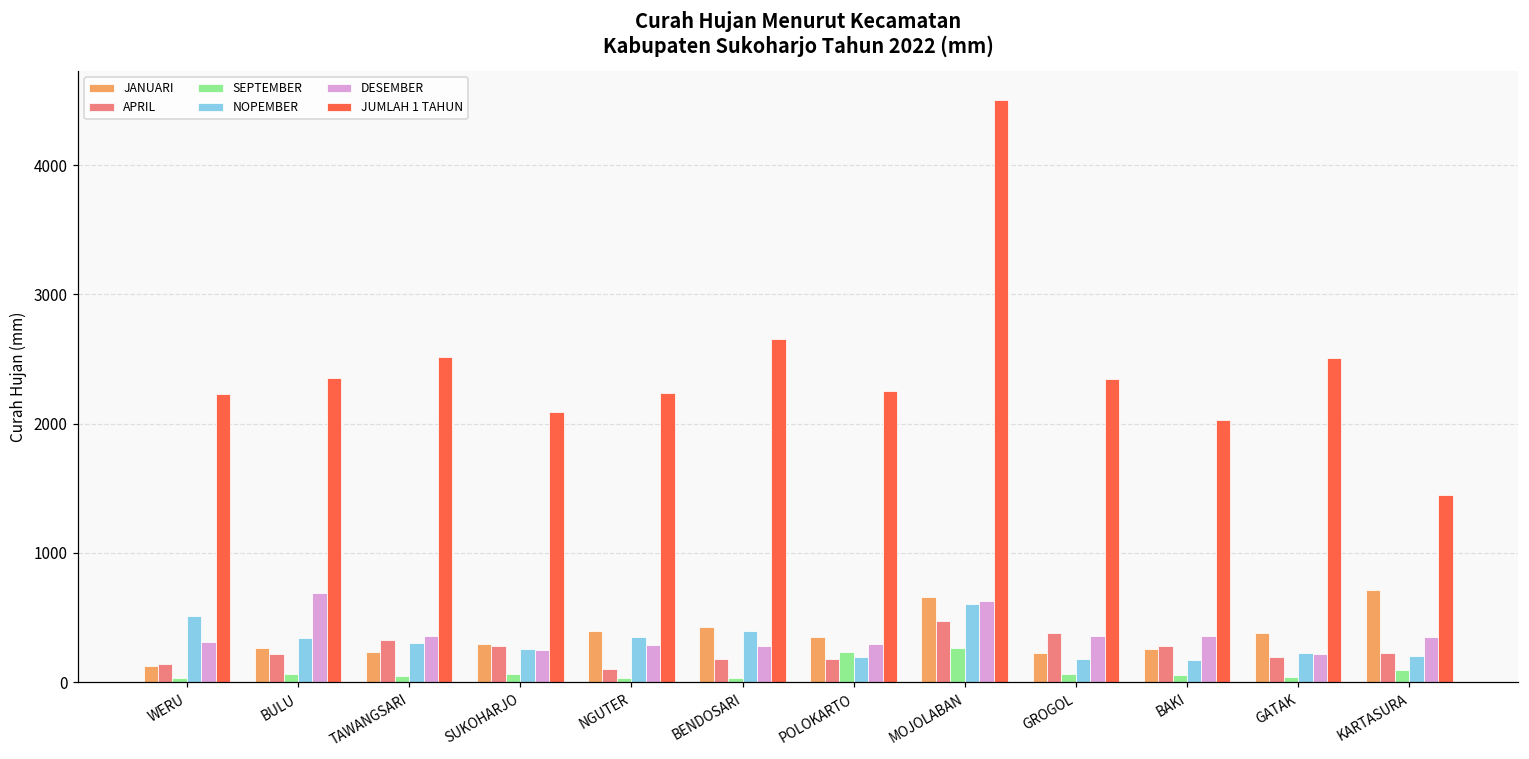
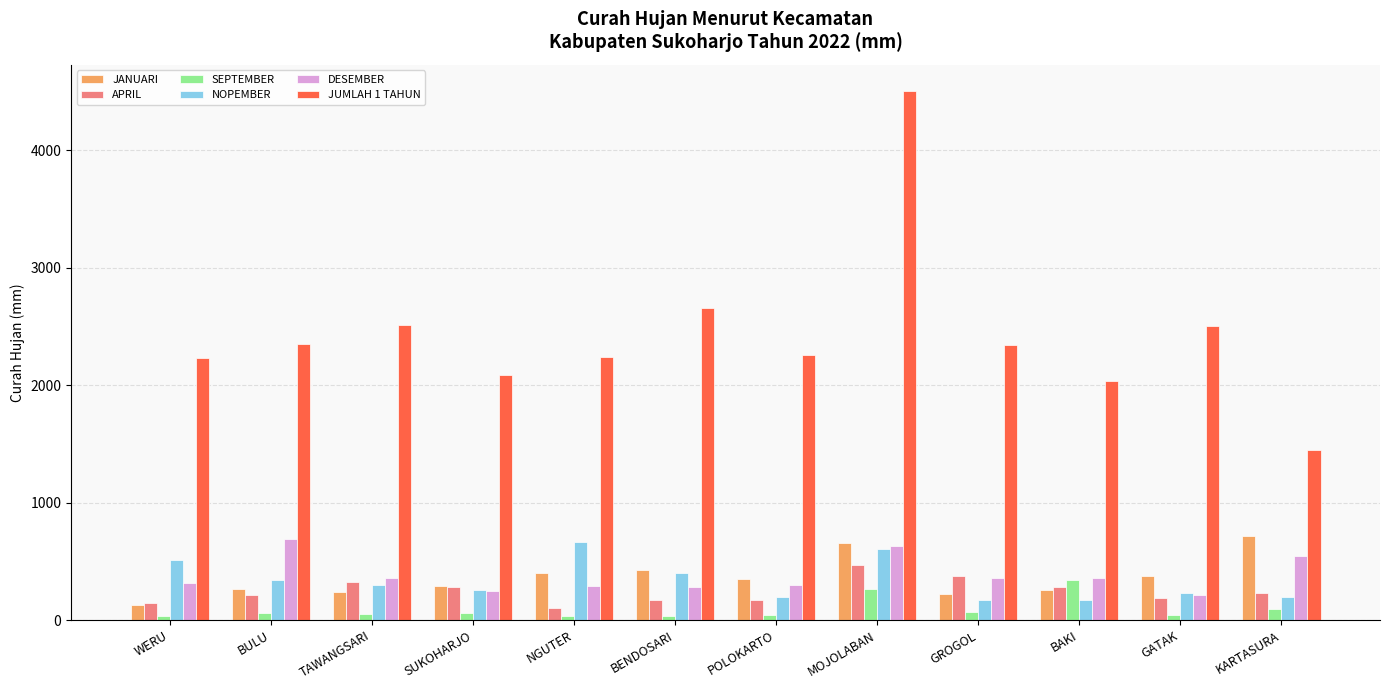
  {
    "SEPTEMBER": {
      "WERU": 30,
      "BULU": 60,
      "TAWANGSARI": 50,
      "SUKOHARJO": 60,
      "NGUTER": 30,
      "BENDOSARI": 30,
-     "POLOKARTO": 230,
+     "POLOKARTO": 40,
      "MOJOLABAN": 260,
      "GROGOL": 70,
-     "BAKI": 50,
+     "BAKI": 340,
      "GATAK": 40,
      "KARTASURA": 100
    },
    "NOPEMBER": {
      "WERU": 510,
      "BULU": 340,
      "TAWANGSARI": 300,
      "SUKOHARJO": 250,
-     "NGUTER": 350,
+     "NGUTER": 660,
      "BENDOSARI": 400,
      "POLOKARTO": 200,
      "MOJOLABAN": 610,
      "GROGOL": 180,
      "BAKI": 170,
      "GATAK": 230,
      "KARTASURA": 200
    },
    "DESEMBER": {
      "WERU": 310,
      "BULU": 690,
      "TAWANGSARI": 360,
      "SUKOHARJO": 250,
      "NGUTER": 290,
      "BENDOSARI": 280,
      "POLOKARTO": 300,
      "MOJOLABAN": 630,
      "GROGOL": 350,
      "BAKI": 350,
      "GATAK": 220,
-     "KARTASURA": 350
+     "KARTASURA": 540
    },
    "JUMLAH 1 TAHUN": {
      "WERU": 2230,
      "BULU": 2350,
      "TAWANGSARI": 2510,
      "SUKOHARJO": 2090,
      "NGUTER": 2240,
      "BENDOSARI": 2660,
      "POLOKARTO": 2260,
      "MOJOLABAN": 4500,
      "GROGOL": 2350,
      "BAKI": 2030,
      "GATAK": 2510,
      "KARTASURA": 1450
    }
  }
